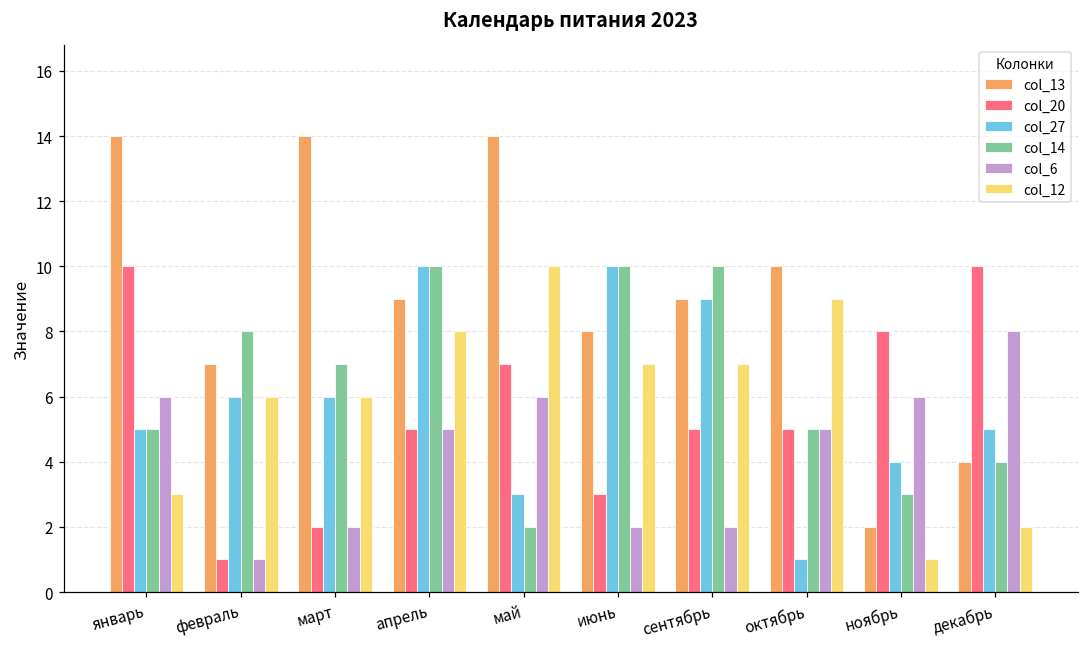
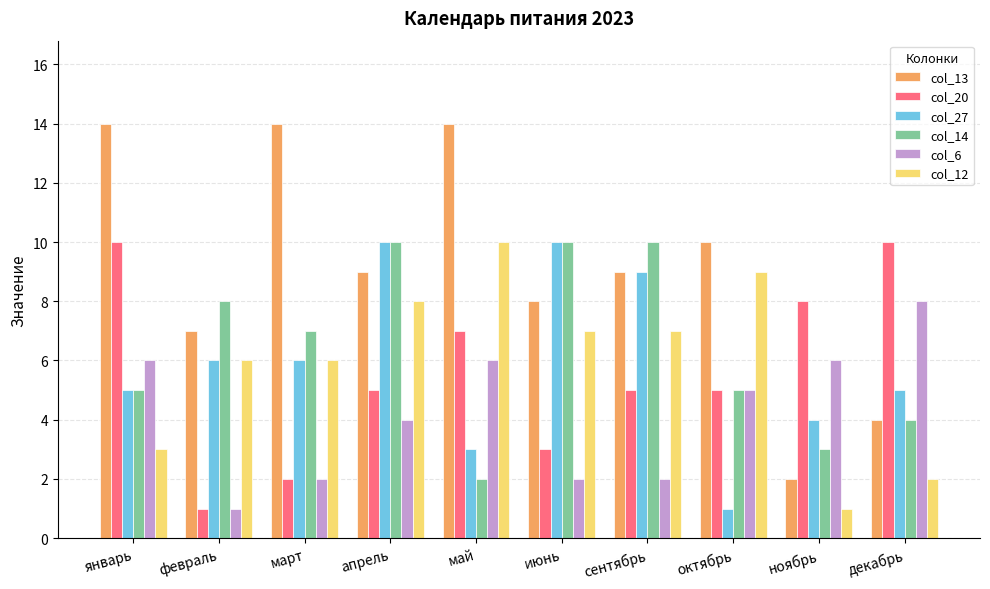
  {
    "col_20": {
      "январь": 10,
      "февраль": 1,
      "март": 2,
      "апрель": 5,
      "май": 7,
      "июнь": 3,
      "сентябрь": 5,
      "октябрь": 5,
      "ноябрь": 8,
      "декабрь": 10
    },
    "col_27": {
      "январь": 5,
      "февраль": 6,
      "март": 6,
      "апрель": 10,
      "май": 3,
      "июнь": 10,
      "сентябрь": 9,
      "октябрь": 1,
      "ноябрь": 4,
      "декабрь": 5
    },
    "col_14": {
      "январь": 5,
      "февраль": 8,
      "март": 7,
      "апрель": 10,
      "май": 2,
      "июнь": 10,
      "сентябрь": 10,
      "октябрь": 5,
      "ноябрь": 3,
      "декабрь": 4
    },
    "col_6": {
      "январь": 6,
      "февраль": 1,
      "март": 2,
-     "апрель": 5,
+     "апрель": 4,
      "май": 6,
      "июнь": 2,
      "сентябрь": 2,
      "октябрь": 5,
      "ноябрь": 6,
      "декабрь": 8
    }
  }
